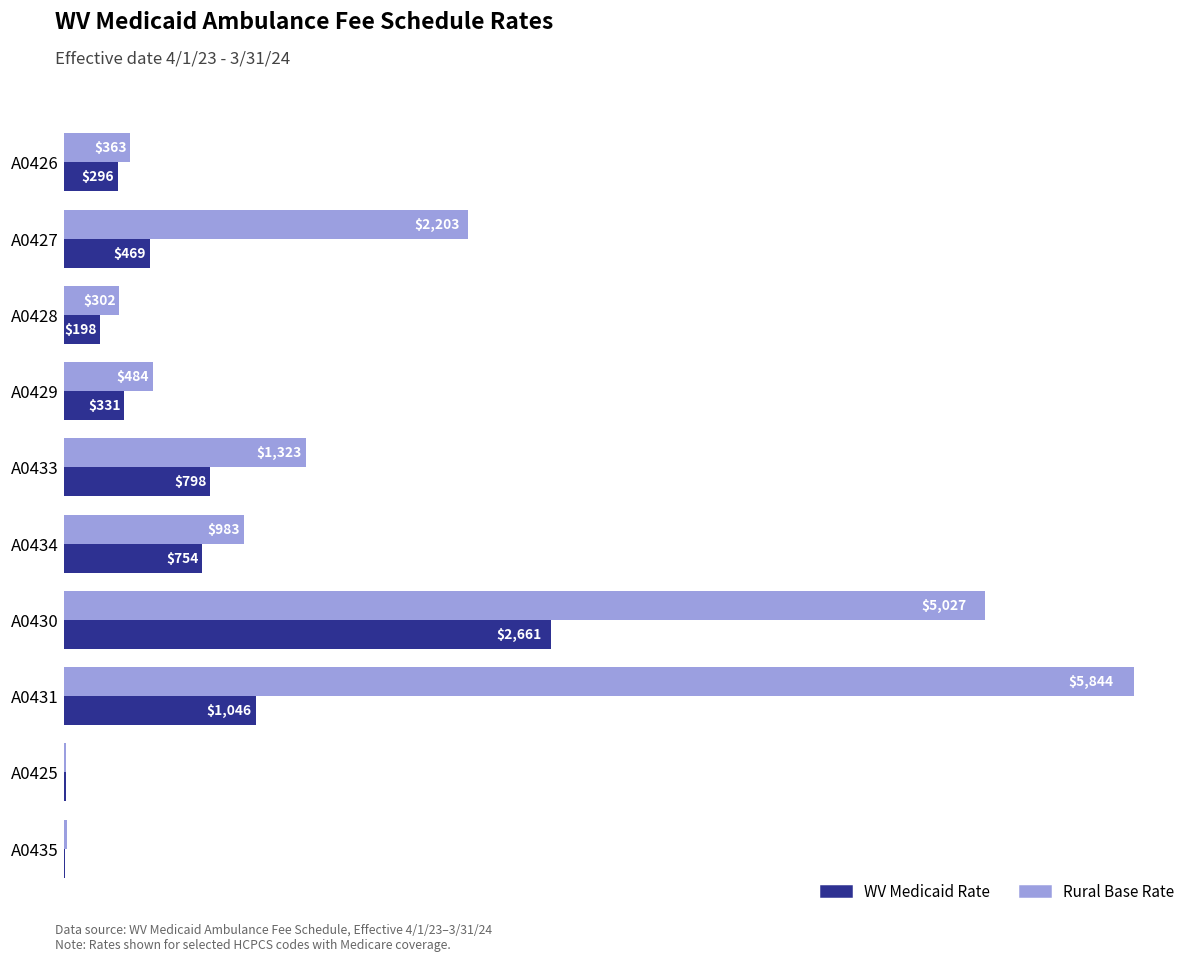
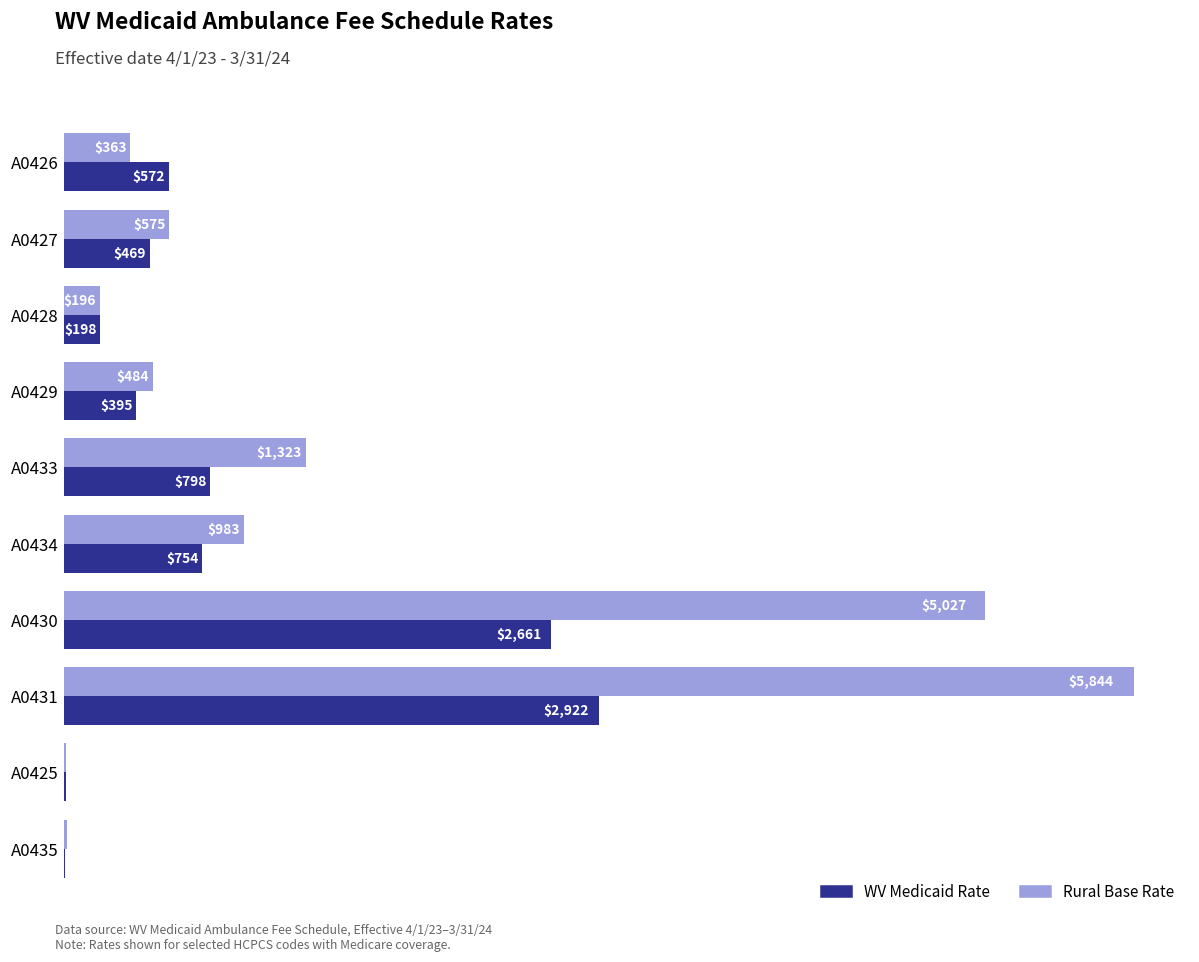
  {
    "WV Medicaid Rate": {
-     "A0426": "$296",
+     "A0426": "$572",
      "A0427": "$469",
      "A0428": "$198",
-     "A0429": "$331",
+     "A0429": "$395",
      "A0433": "$798",
      "A0434": "$754",
      "A0430": "$2,661",
-     "A0431": "$1,046"
+     "A0431": "$2,922"
    },
    "Rural Base Rate": {
      "A0426": "$363",
-     "A0427": "$2,203",
-     "A0428": "$302",
+     "A0427": "$575",
+     "A0428": "$196",
      "A0429": "$484",
      "A0433": "$1,323",
      "A0434": "$983",
      "A0430": "$5,027",
      "A0431": "$5,844"
    }
  }
